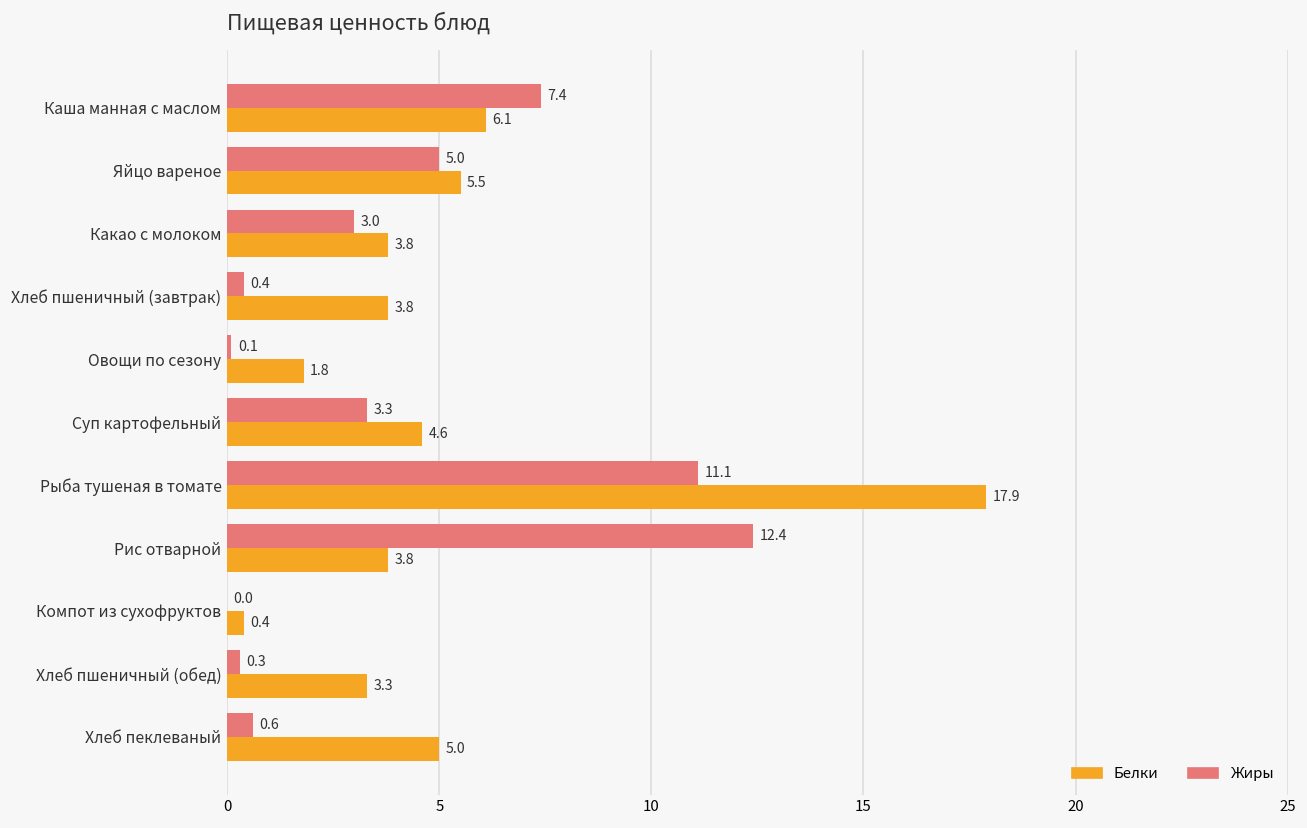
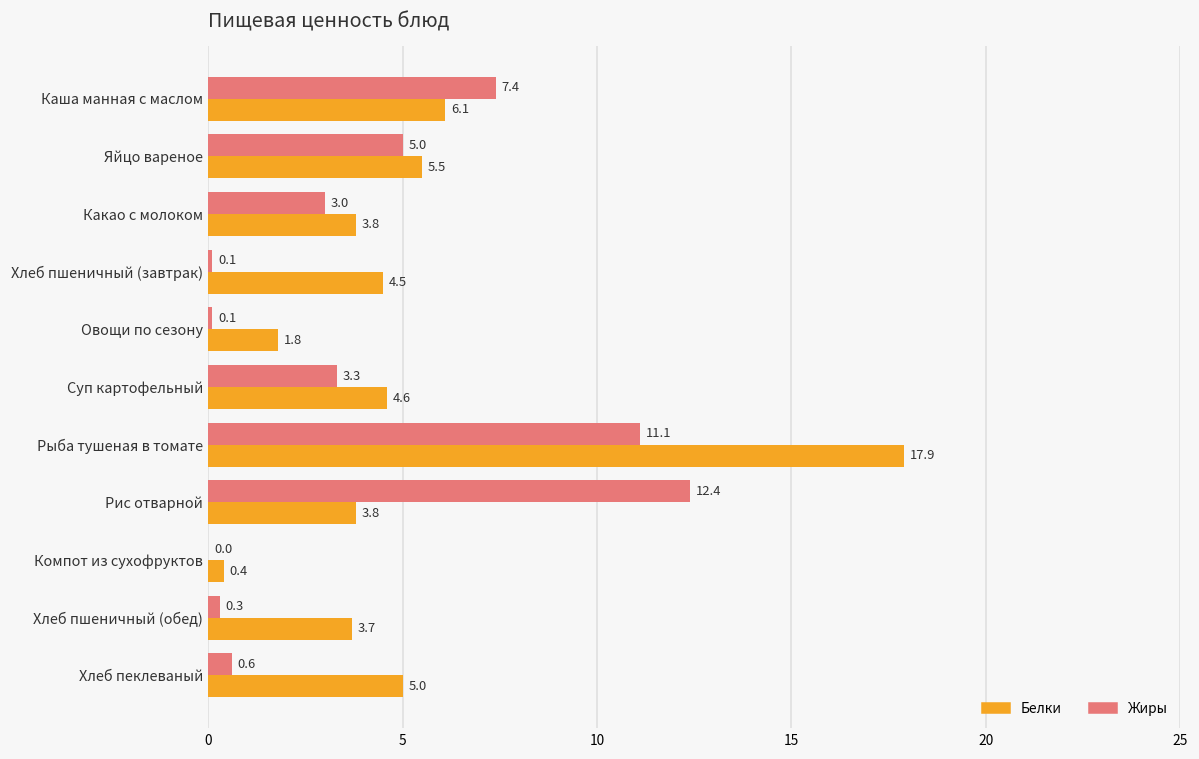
  {
    "Белки": {
      "Каша манная с маслом": 6.1,
      "Яйцо вареное": 5.5,
      "Какао с молоком": 3.8,
-     "Хлеб пшеничный (завтрак)": 3.8,
+     "Хлеб пшеничный (завтрак)": 4.5,
      "Овощи по сезону": 1.8,
      "Суп картофельный": 4.6,
      "Рыба тушеная в томате": 17.9,
      "Рис отварной": 3.8,
      "Компот из сухофруктов": 0.4,
-     "Хлеб пшеничный (обед)": 3.3,
+     "Хлеб пшеничный (обед)": 3.7,
      "Хлеб пеклеваный": 5.0
    },
    "Жиры": {
      "Каша манная с маслом": 7.4,
      "Яйцо вареное": 5.0,
      "Какао с молоком": 3.0,
-     "Хлеб пшеничный (завтрак)": 0.4,
+     "Хлеб пшеничный (завтрак)": 0.1,
      "Овощи по сезону": 0.1,
      "Суп картофельный": 3.3,
      "Рыба тушеная в томате": 11.1,
      "Рис отварной": 12.4,
      "Компот из сухофруктов": 0.0,
      "Хлеб пшеничный (обед)": 0.3,
      "Хлеб пеклеваный": 0.6
    }
  }
